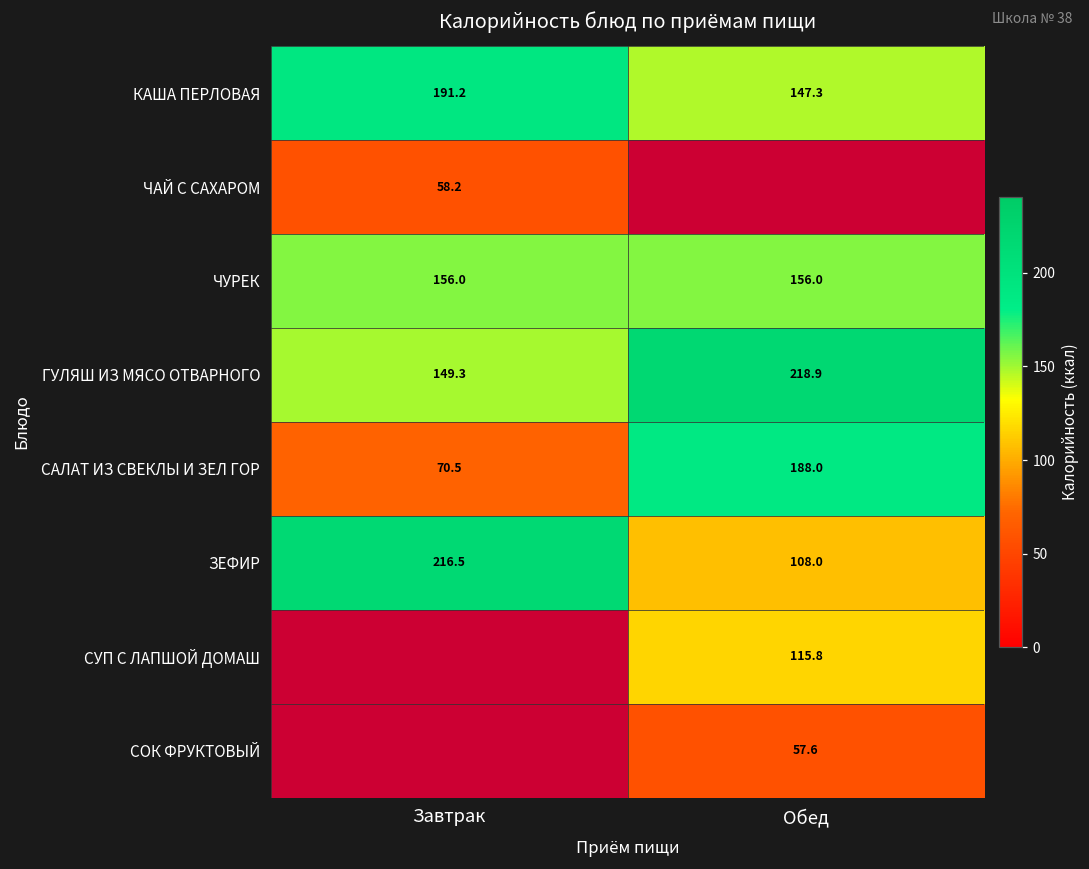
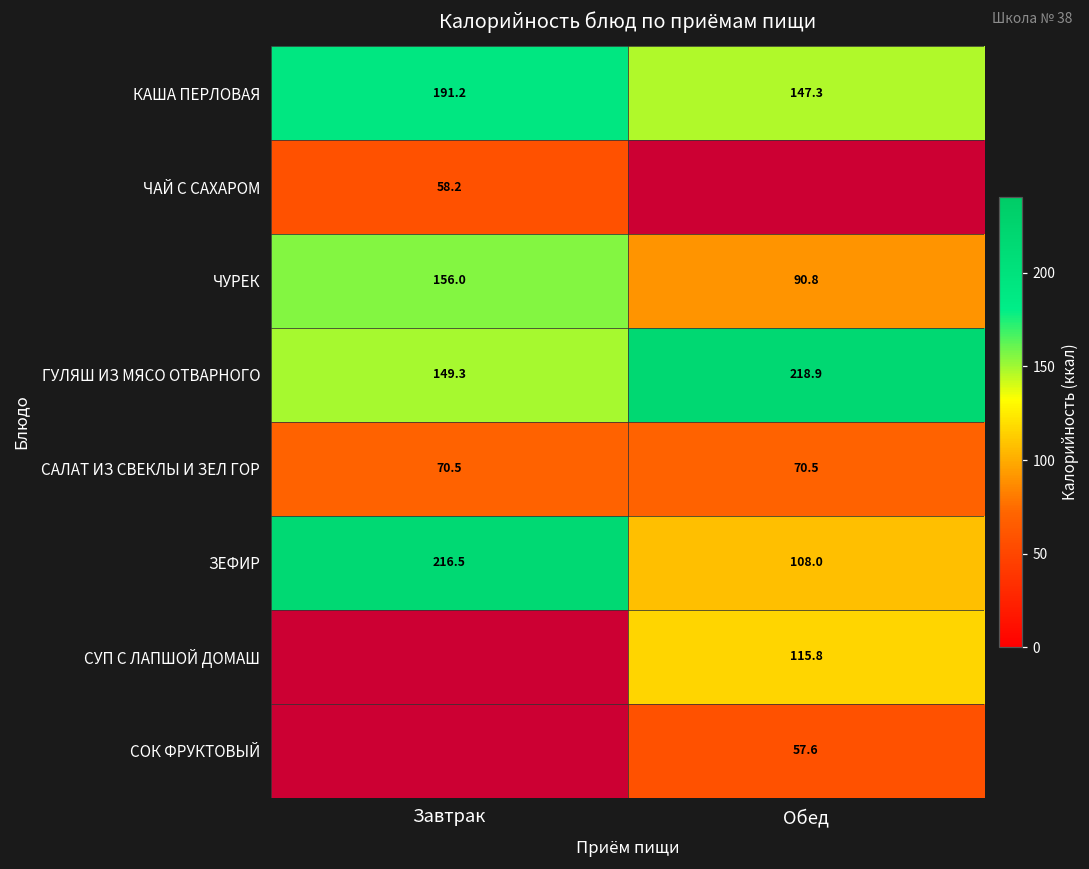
  {
    "КАША ПЕРЛОВАЯ": {
      "Завтрак": 191.2,
      "Обед": 147.3
    },
    "ЧАЙ С САХАРОМ": {
      "Завтрак": 58.2
    },
    "ЧУРЕК": {
      "Завтрак": 156.0,
-     "Обед": 156.0
+     "Обед": 90.8
    },
    "ГУЛЯШ ИЗ МЯСО ОТВАРНОГО": {
      "Завтрак": 149.3,
      "Обед": 218.9
    },
    "САЛАТ ИЗ СВЕКЛЫ И ЗЕЛ ГОР": {
      "Завтрак": 70.5,
-     "Обед": 188.0
+     "Обед": 70.5
    },
    "ЗЕФИР": {
      "Завтрак": 216.5,
      "Обед": 108.0
    },
    "СУП С ЛАПШОЙ ДОМАШ": {
      "Обед": 115.8
    },
    "СОК ФРУКТОВЫЙ": {
      "Обед": 57.6
    }
  }
